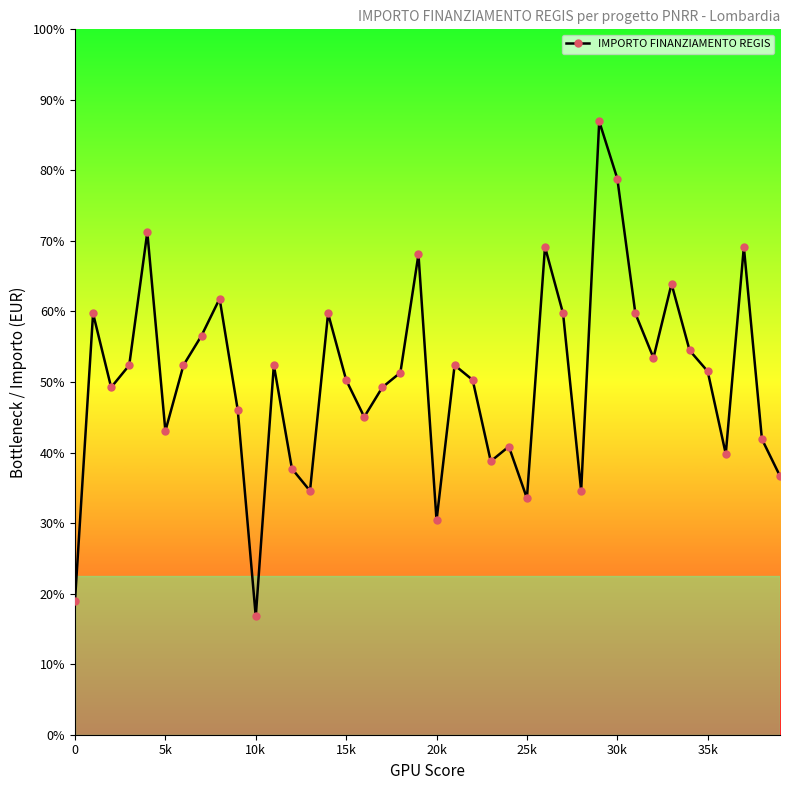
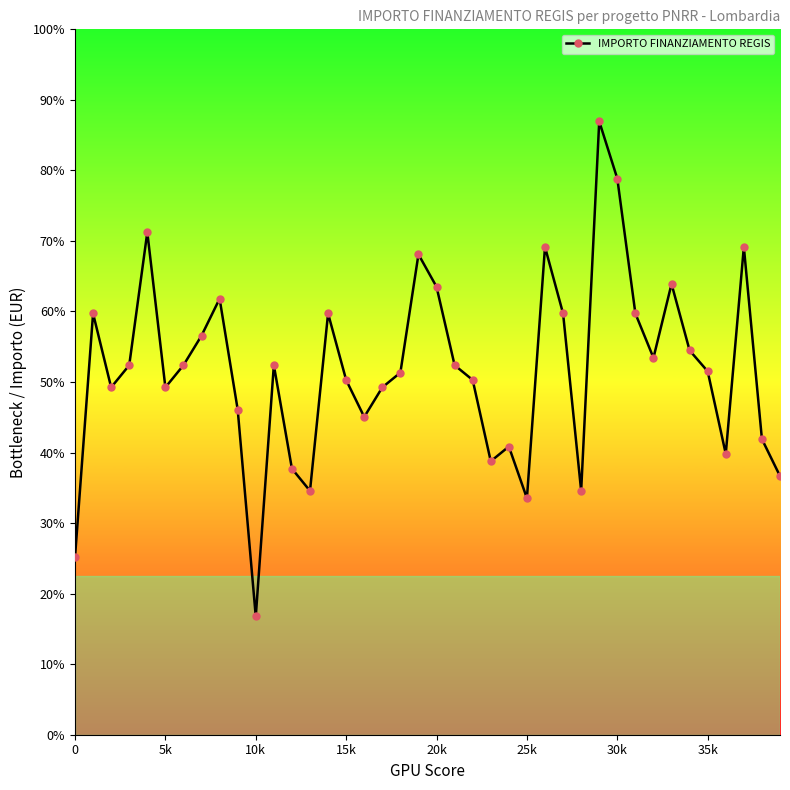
  {
-   "0": "19%",
-   "5k": "43%",
+   "0": "25%",
+   "5k": "49%",
    "10k": "17%",
    "15k": "50%",
-   "20k": "30%",
+   "20k": "64%",
    "25k": "34%",
    "30k": "79%",
    "35k": "52%"
  }
